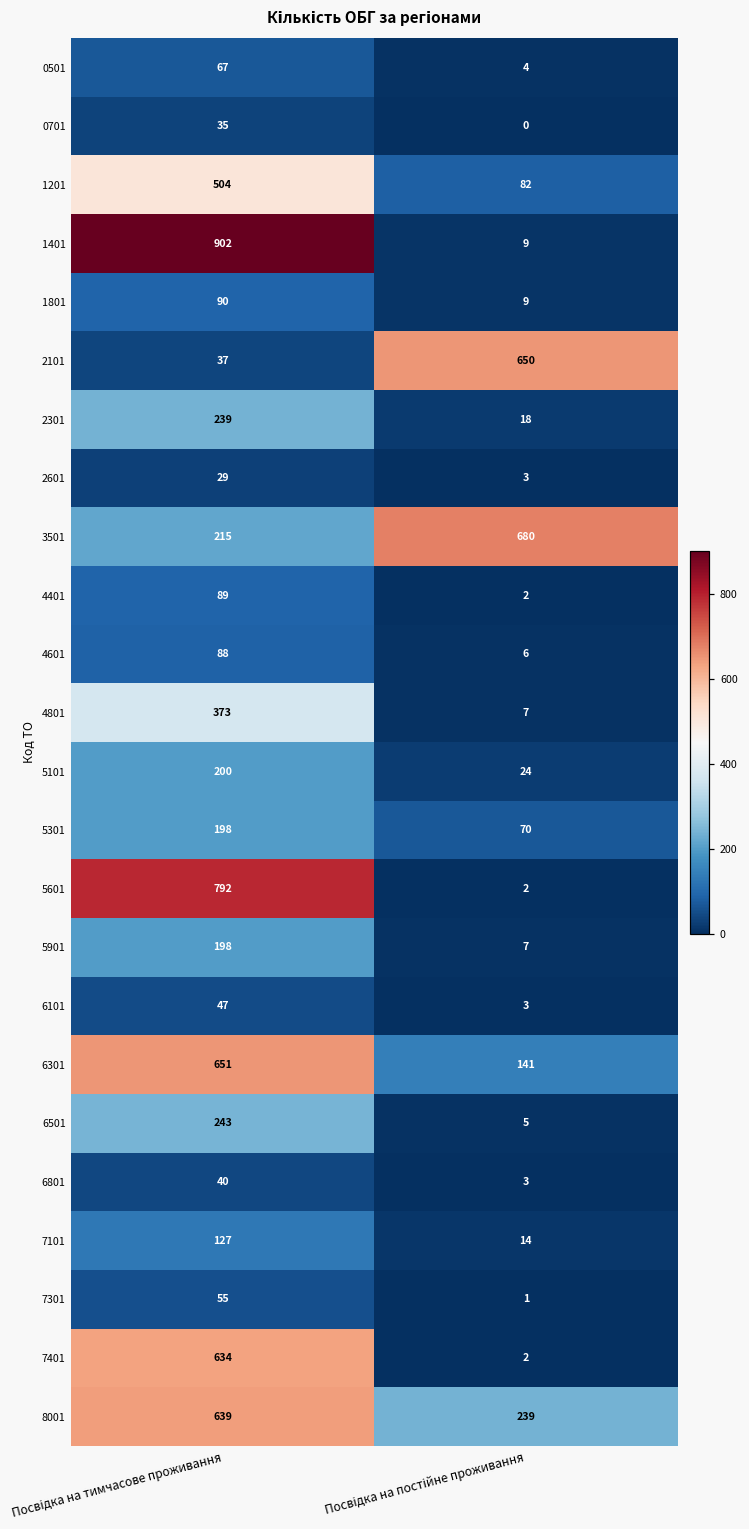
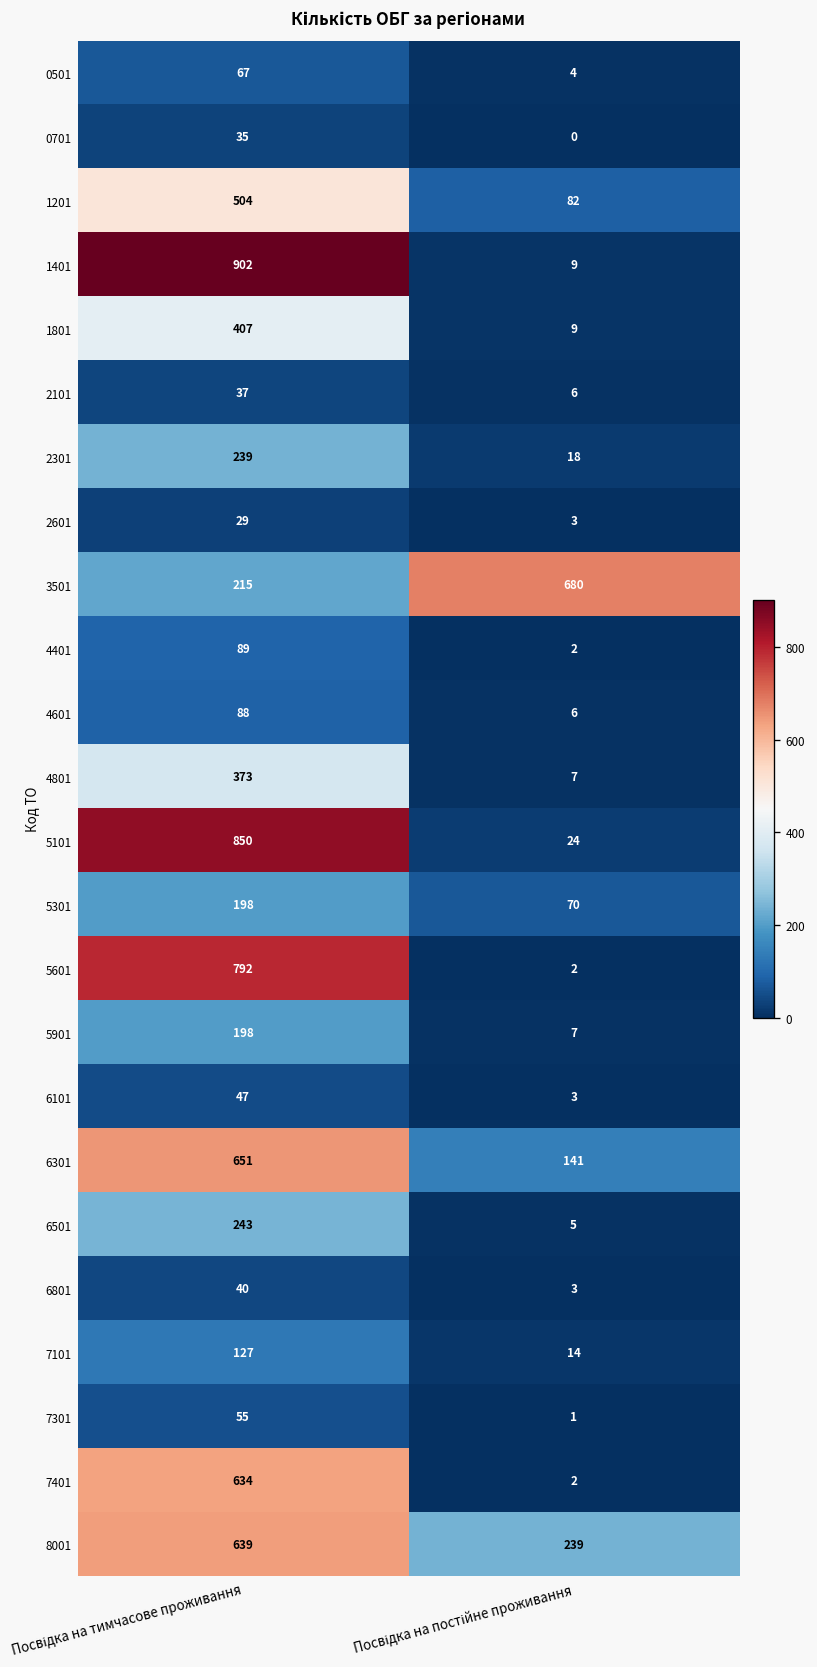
  {
    "0501": {
      "Посвідка на тимчасове проживання": 67,
      "Посвідка на постійне проживання": 4
    },
    "0701": {
      "Посвідка на тимчасове проживання": 35,
      "Посвідка на постійне проживання": 0
    },
    "1201": {
      "Посвідка на тимчасове проживання": 504,
      "Посвідка на постійне проживання": 82
    },
    "1401": {
      "Посвідка на тимчасове проживання": 902,
      "Посвідка на постійне проживання": 9
    },
    "1801": {
-     "Посвідка на тимчасове проживання": 90,
+     "Посвідка на тимчасове проживання": 407,
      "Посвідка на постійне проживання": 9
    },
    "2101": {
      "Посвідка на тимчасове проживання": 37,
-     "Посвідка на постійне проживання": 650
+     "Посвідка на постійне проживання": 6
    },
    "2301": {
      "Посвідка на тимчасове проживання": 239,
      "Посвідка на постійне проживання": 18
    },
    "2601": {
      "Посвідка на тимчасове проживання": 29,
      "Посвідка на постійне проживання": 3
    },
    "3501": {
      "Посвідка на тимчасове проживання": 215,
      "Посвідка на постійне проживання": 680
    },
    "4401": {
      "Посвідка на тимчасове проживання": 89,
      "Посвідка на постійне проживання": 2
    },
    "4601": {
      "Посвідка на тимчасове проживання": 88,
      "Посвідка на постійне проживання": 6
    },
    "4801": {
      "Посвідка на тимчасове проживання": 373,
      "Посвідка на постійне проживання": 7
    },
    "5101": {
-     "Посвідка на тимчасове проживання": 200,
+     "Посвідка на тимчасове проживання": 850,
      "Посвідка на постійне проживання": 24
    },
    "5301": {
      "Посвідка на тимчасове проживання": 198,
      "Посвідка на постійне проживання": 70
    },
    "5601": {
      "Посвідка на тимчасове проживання": 792,
      "Посвідка на постійне проживання": 2
    },
    "5901": {
      "Посвідка на тимчасове проживання": 198,
      "Посвідка на постійне проживання": 7
    },
    "6101": {
      "Посвідка на тимчасове проживання": 47,
      "Посвідка на постійне проживання": 3
    },
    "6301": {
      "Посвідка на тимчасове проживання": 651,
      "Посвідка на постійне проживання": 141
    },
    "6501": {
      "Посвідка на тимчасове проживання": 243,
      "Посвідка на постійне проживання": 5
    },
    "6801": {
      "Посвідка на тимчасове проживання": 40,
      "Посвідка на постійне проживання": 3
    },
    "7101": {
      "Посвідка на тимчасове проживання": 127,
      "Посвідка на постійне проживання": 14
    },
    "7301": {
      "Посвідка на тимчасове проживання": 55,
      "Посвідка на постійне проживання": 1
    },
    "7401": {
      "Посвідка на тимчасове проживання": 634,
      "Посвідка на постійне проживання": 2
    },
    "8001": {
      "Посвідка на тимчасове проживання": 639,
      "Посвідка на постійне проживання": 239
    }
  }
